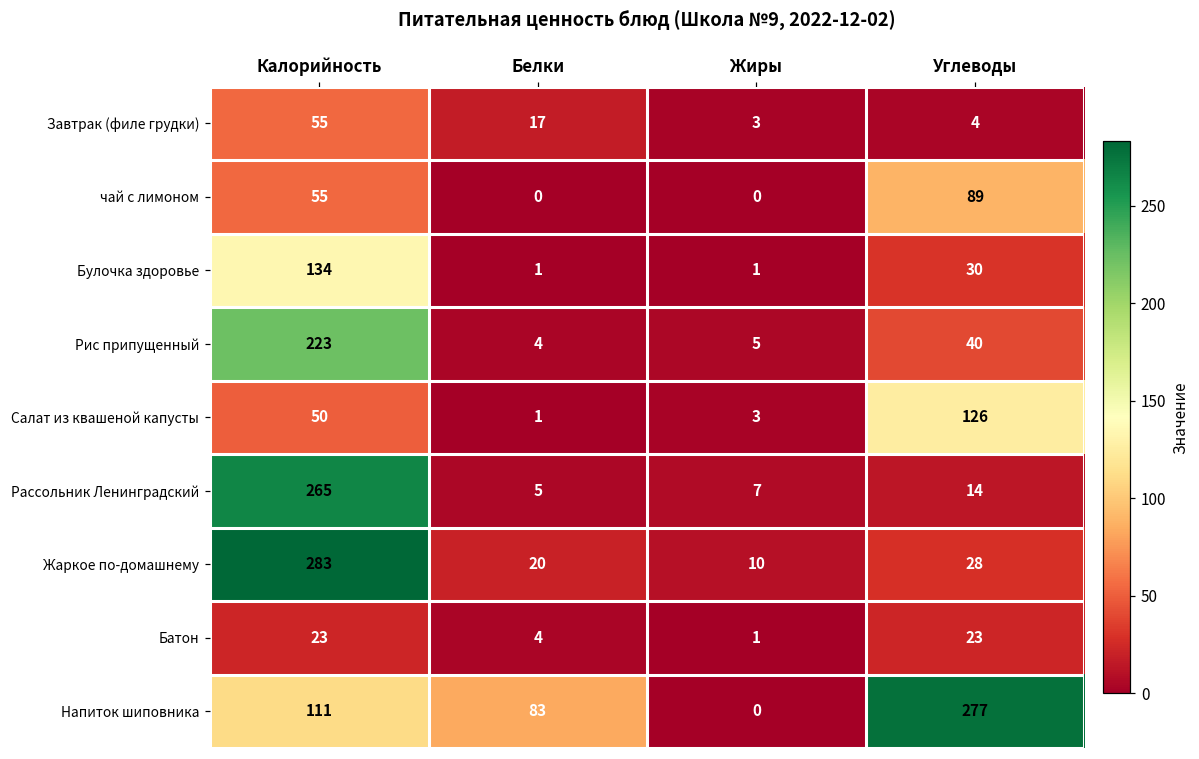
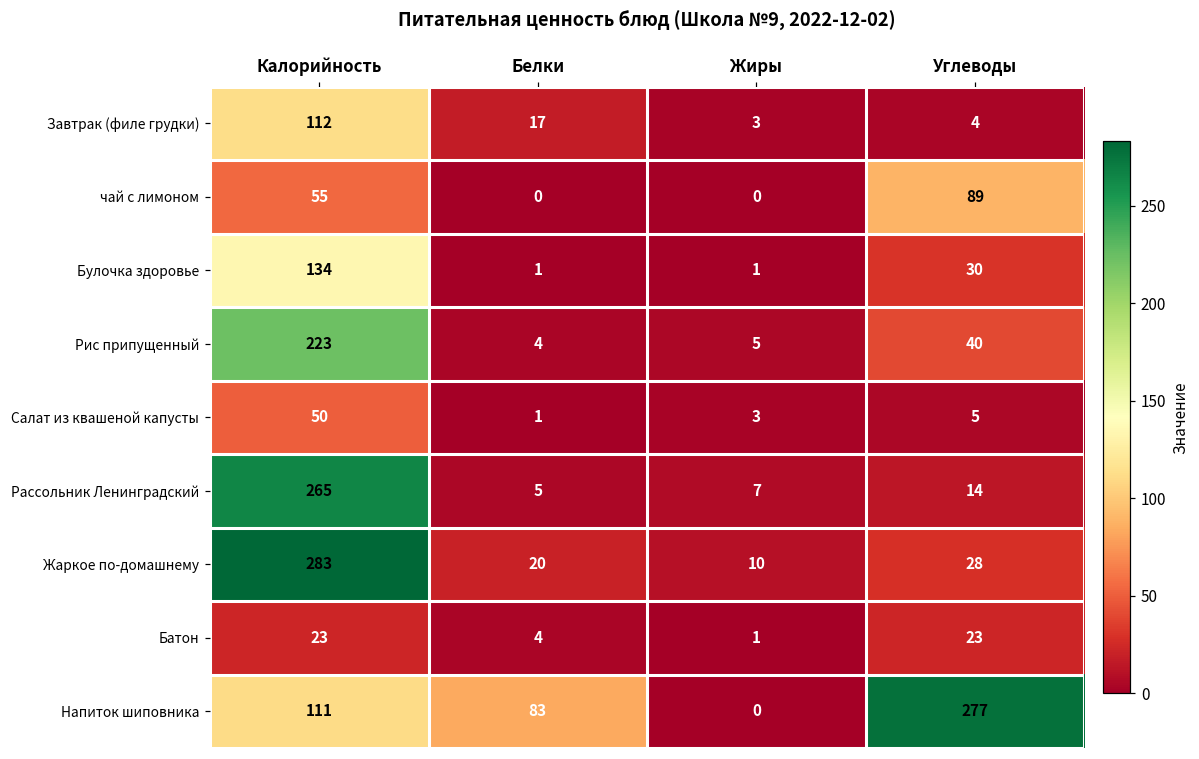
  {
    "Завтрак (филе грудки)": {
-     "Калорийность": 55,
+     "Калорийность": 112,
      "Белки": 17,
      "Жиры": 3,
      "Углеводы": 4
    },
    "чай с лимоном": {
      "Калорийность": 55,
      "Белки": 0,
      "Жиры": 0,
      "Углеводы": 89
    },
    "Булочка здоровье": {
      "Калорийность": 134,
      "Белки": 1,
      "Жиры": 1,
      "Углеводы": 30
    },
    "Рис припущенный": {
      "Калорийность": 223,
      "Белки": 4,
      "Жиры": 5,
      "Углеводы": 40
    },
    "Салат из квашеной капусты": {
      "Калорийность": 50,
      "Белки": 1,
      "Жиры": 3,
-     "Углеводы": 126
+     "Углеводы": 5
    },
    "Рассольник Ленинградский": {
      "Калорийность": 265,
      "Белки": 5,
      "Жиры": 7,
      "Углеводы": 14
    },
    "Жаркое по-домашнему": {
      "Калорийность": 283,
      "Белки": 20,
      "Жиры": 10,
      "Углеводы": 28
    },
    "Батон": {
      "Калорийность": 23,
      "Белки": 4,
      "Жиры": 1,
      "Углеводы": 23
    },
    "Напиток шиповника": {
      "Калорийность": 111,
      "Белки": 83,
      "Жиры": 0,
      "Углеводы": 277
    }
  }
